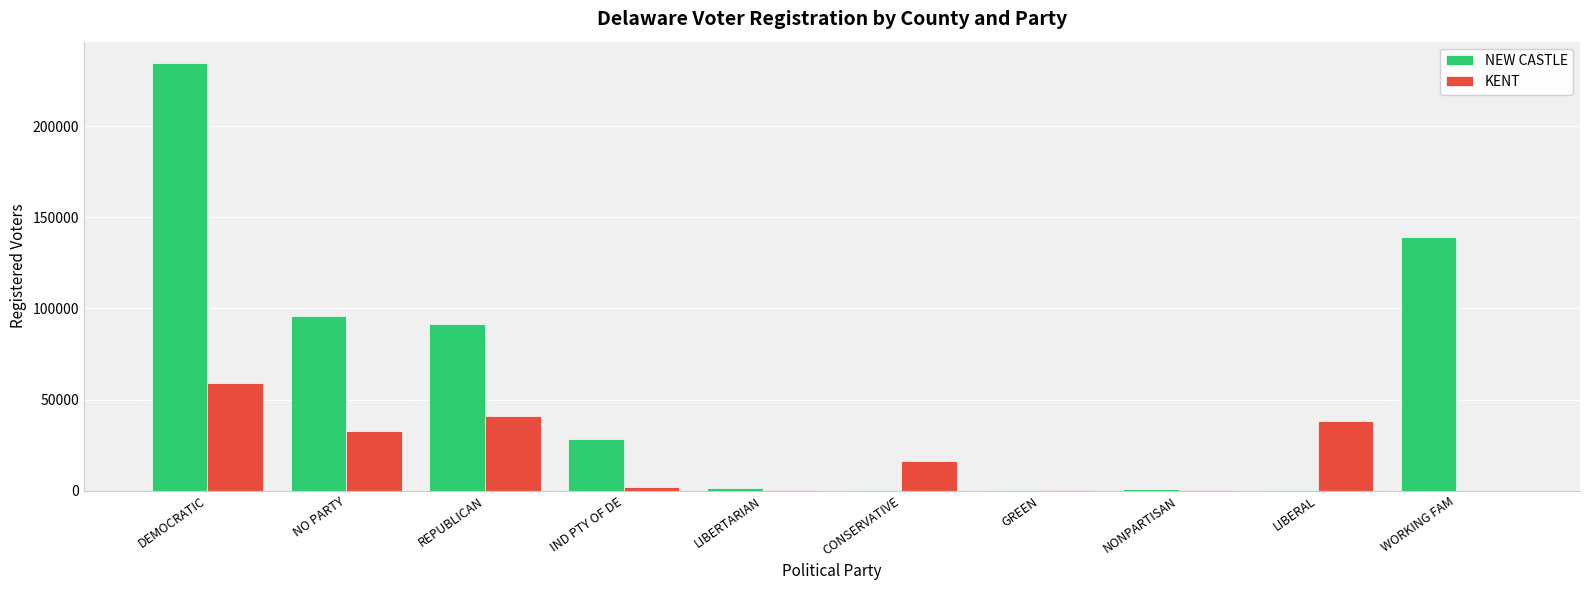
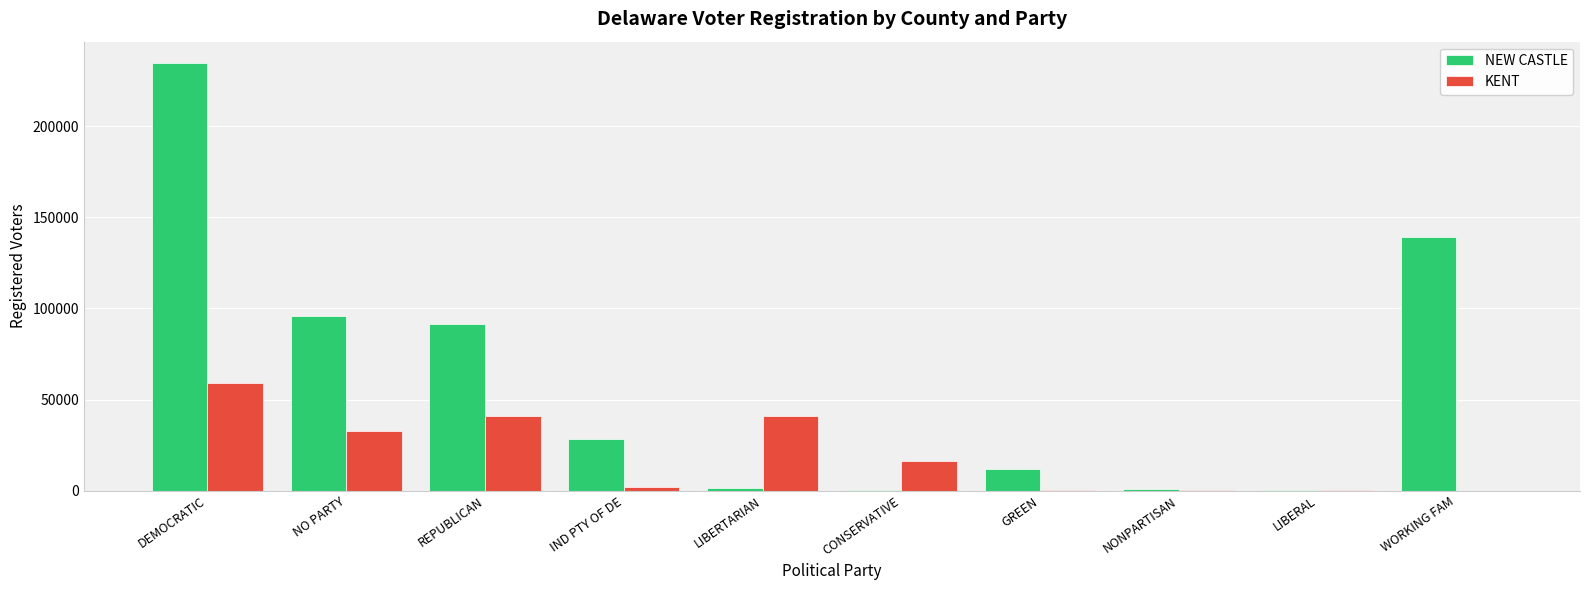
  {
    "NEW CASTLE": {
      "DEMOCRATIC": 235000,
      "NO PARTY": 96000,
      "REPUBLICAN": 92000,
      "IND PTY OF DE": 28000,
-     "GREEN": 0,
+     "GREEN": 12000,
      "WORKING FAM": 139000
    },
    "KENT": {
      "DEMOCRATIC": 59000,
      "NO PARTY": 33000,
      "REPUBLICAN": 41000,
      "IND PTY OF DE": 2000,
-     "LIBERTARIAN": 0,
+     "LIBERTARIAN": 41000,
      "CONSERVATIVE": 16000,
-     "LIBERAL": 38000
+     "LIBERAL": 0
    }
  }
